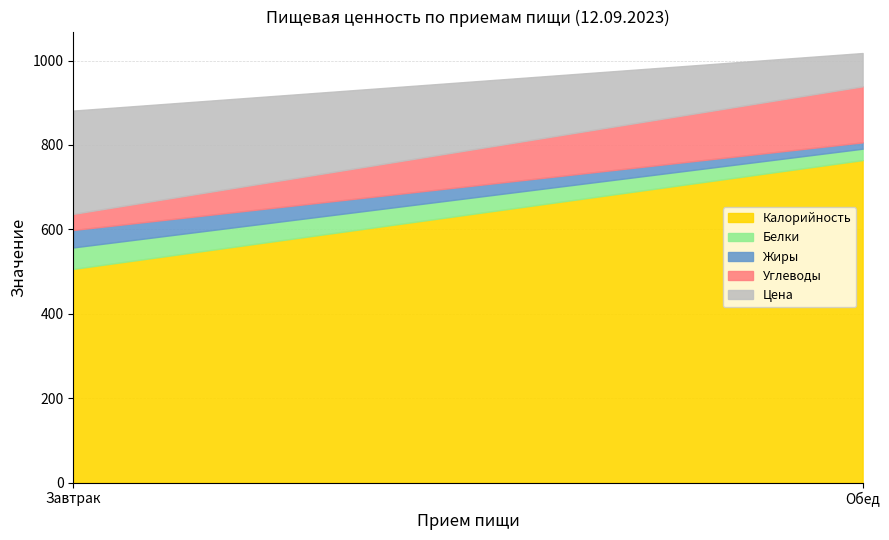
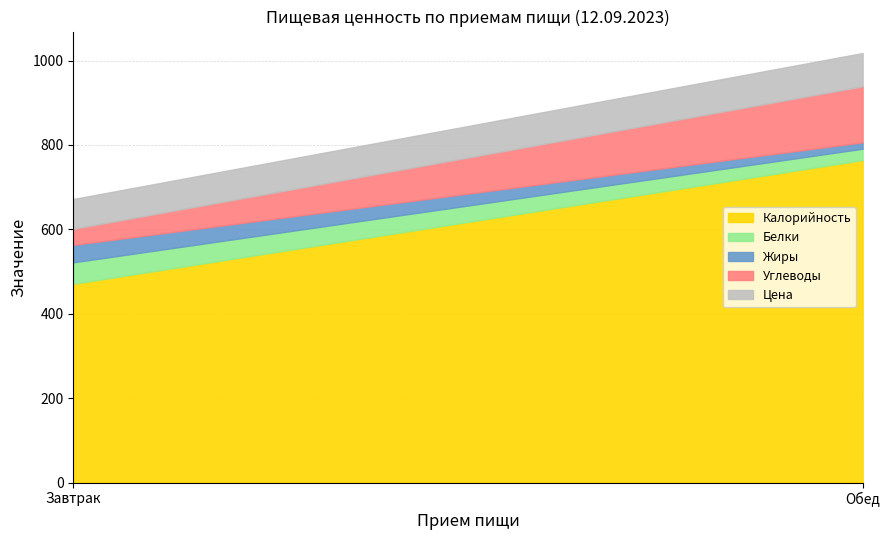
  {
    "Калорийность": {
-     "Завтрак": 510,
+     "Завтрак": 470,
      "Обед": 760
    },
    "Белки": {
      "Завтрак": 50,
      "Обед": 30
    },
    "Жиры": {
      "Завтрак": 40,
      "Обед": 20
    },
    "Углеводы": {
      "Завтрак": 40,
      "Обед": 130
    },
    "Цена": {
-     "Завтрак": 240,
+     "Завтрак": 70,
      "Обед": 80
    }
  }
